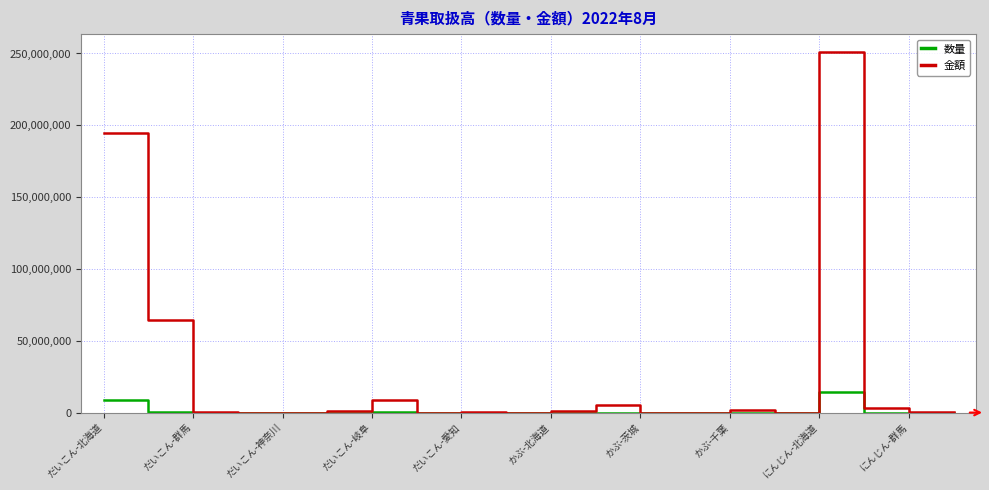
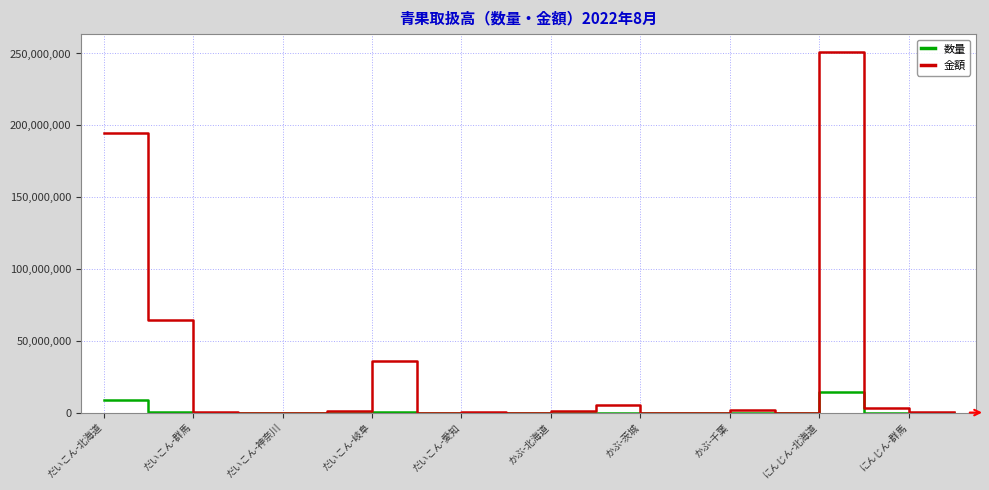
  {
    "数量": {
      "だいこん-北海道": "9,000,000",
      "だいこん-岐阜": "0",
      "にんじん-北海道": "14,000,000"
    },
    "金額": {
      "だいこん-北海道": "195,000,000",
-     "だいこん-岐阜": "9,000,000",
+     "だいこん-岐阜": "36,000,000",
      "にんじん-北海道": "251,000,000"
    }
  }
